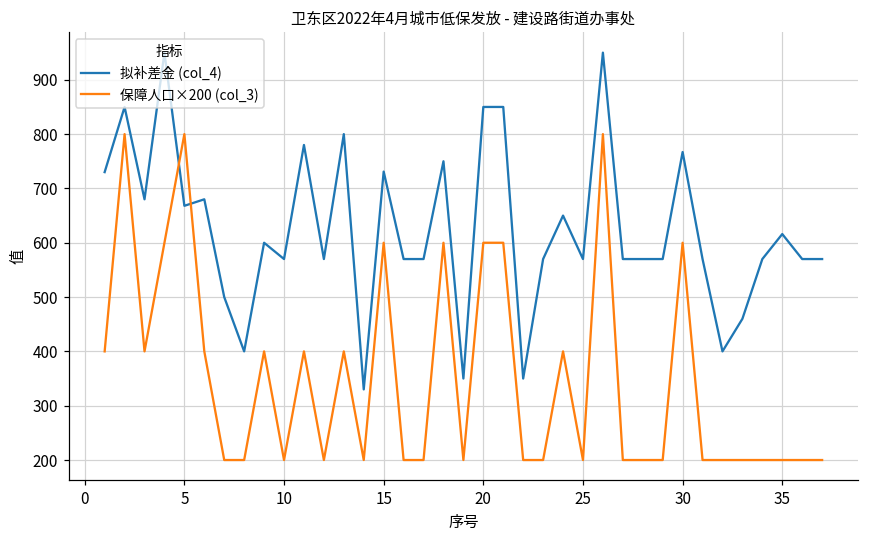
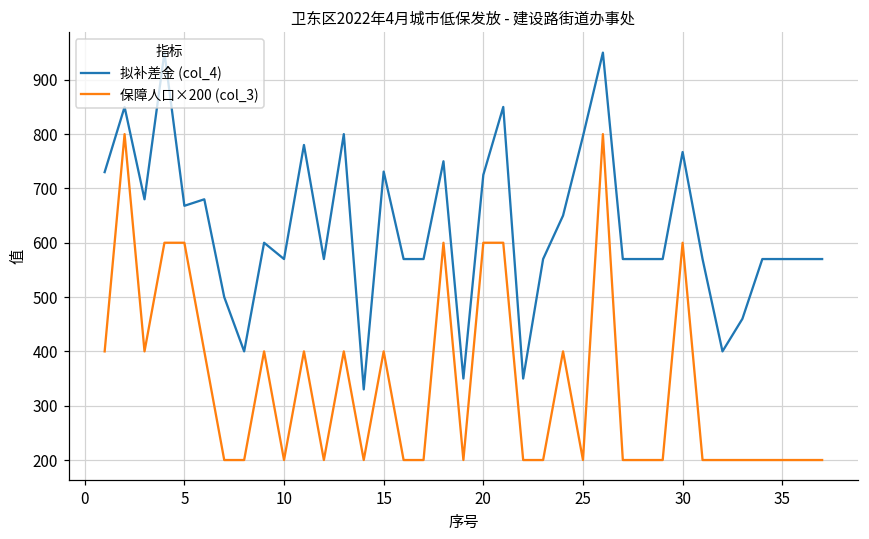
  {
    "拟补差金 (col_4)": {
      "5": 670,
      "10": 570,
      "15": 730,
-     "20": 850,
-     "25": 570,
+     "20": 730,
+     "25": 800,
      "30": 770,
-     "35": 620
+     "35": 570
    },
    "保障人口×200 (col_3)": {
-     "5": 800,
+     "5": 600,
      "10": 200,
-     "15": 600,
+     "15": 400,
      "20": 600,
      "25": 200,
      "30": 600,
      "35": 200
    }
  }
